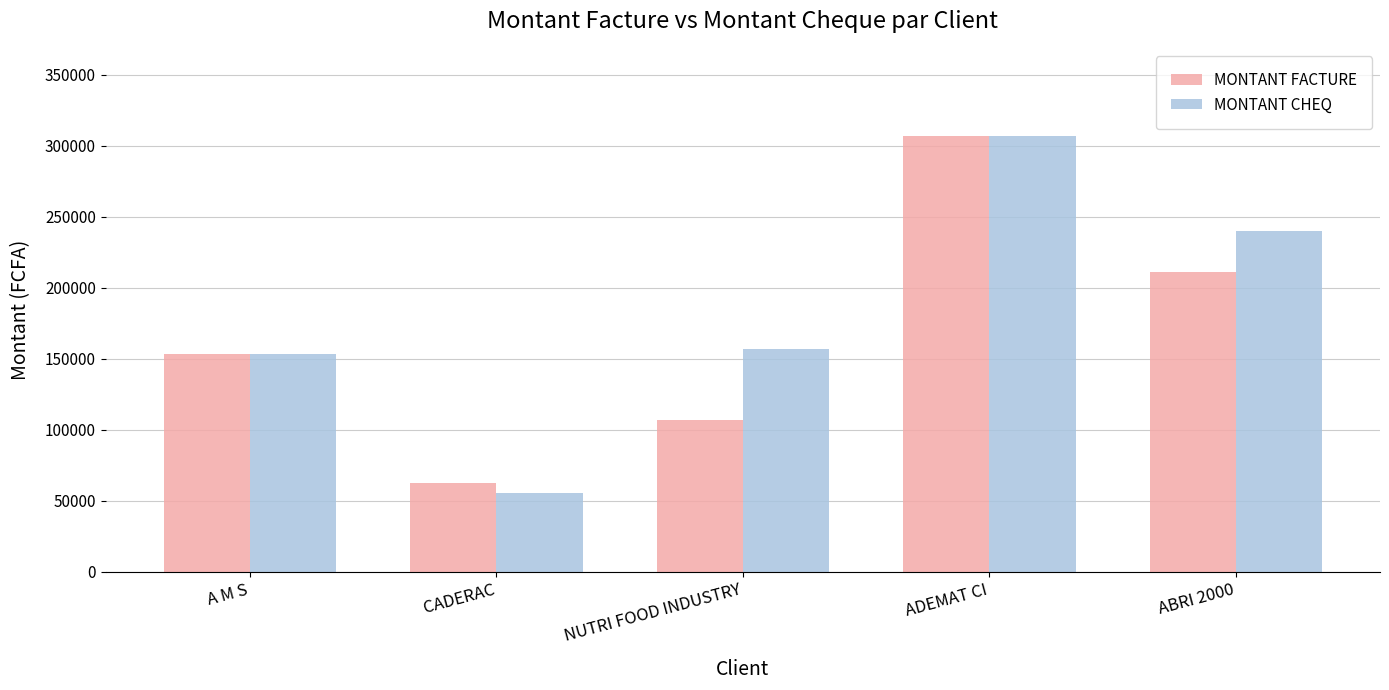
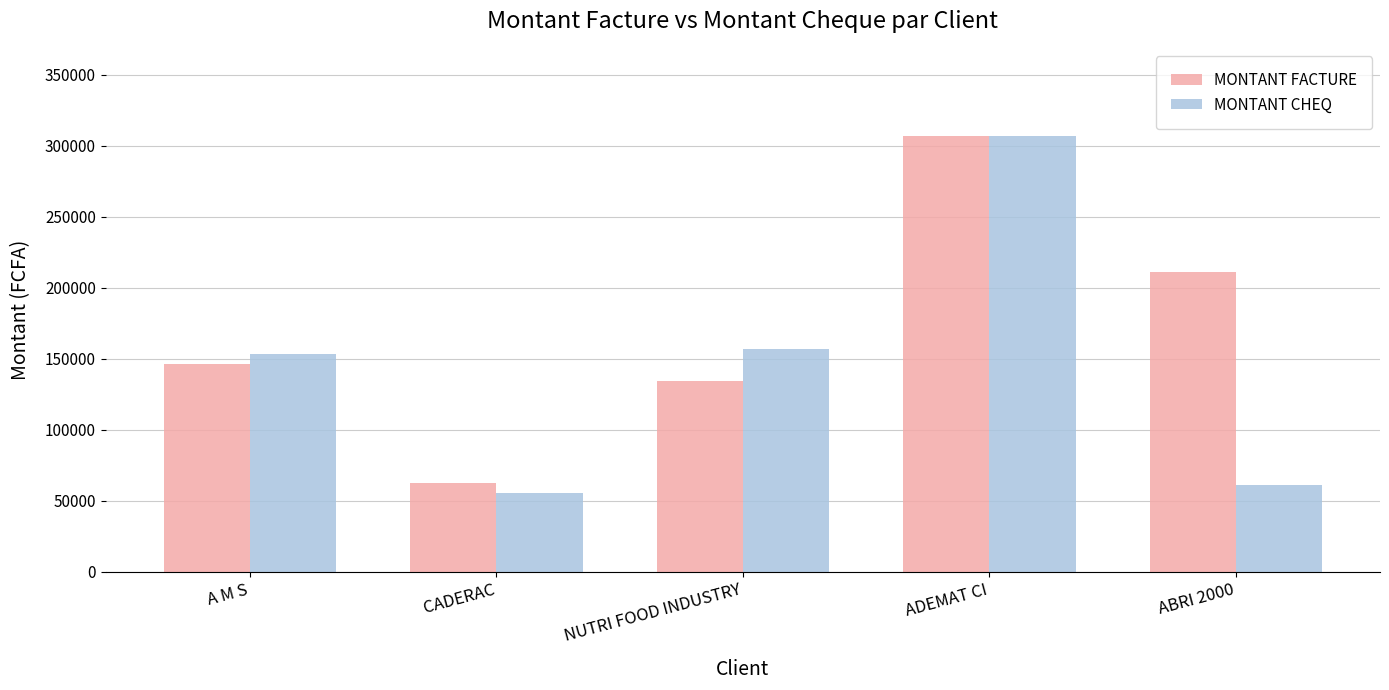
  {
    "MONTANT FACTURE": {
-     "A M S": 154000,
+     "A M S": 147000,
      "CADERAC": 62000,
-     "NUTRI FOOD INDUSTRY": 107000,
+     "NUTRI FOOD INDUSTRY": 134000,
      "ADEMAT CI": 307000,
      "ABRI 2000": 211000
    },
    "MONTANT CHEQ": {
      "A M S": 154000,
      "CADERAC": 55000,
      "NUTRI FOOD INDUSTRY": 157000,
      "ADEMAT CI": 307000,
-     "ABRI 2000": 240000
+     "ABRI 2000": 61000
    }
  }
